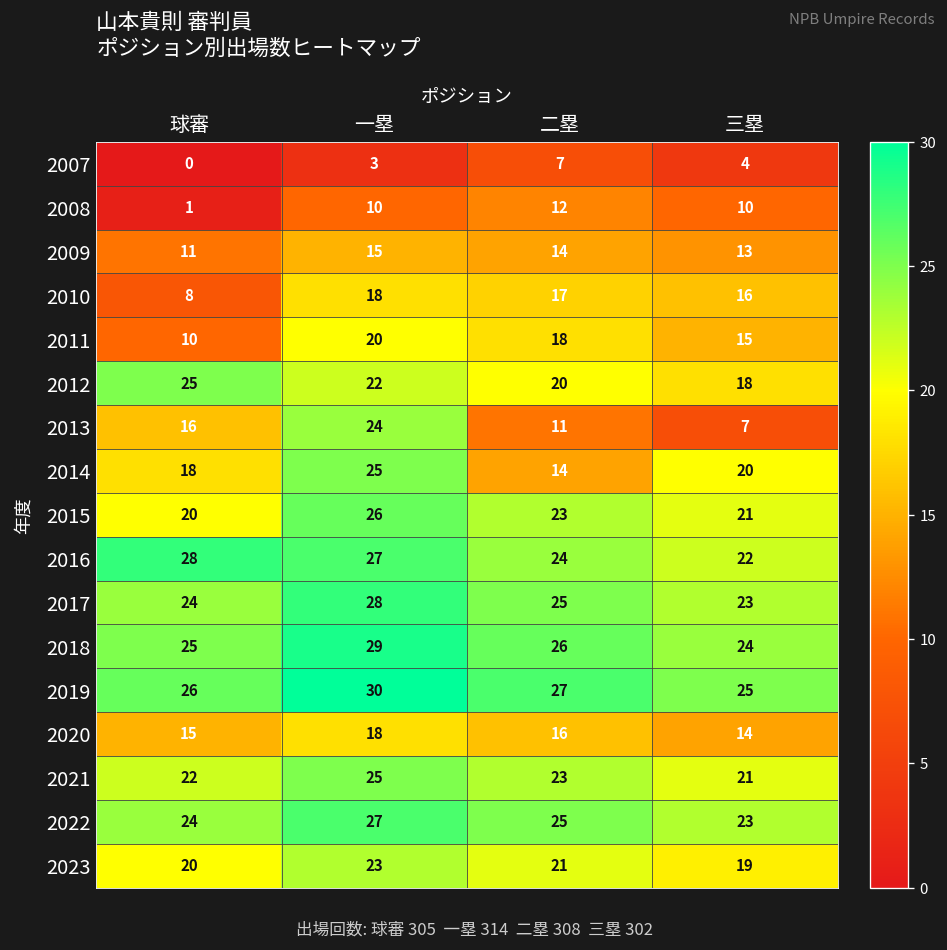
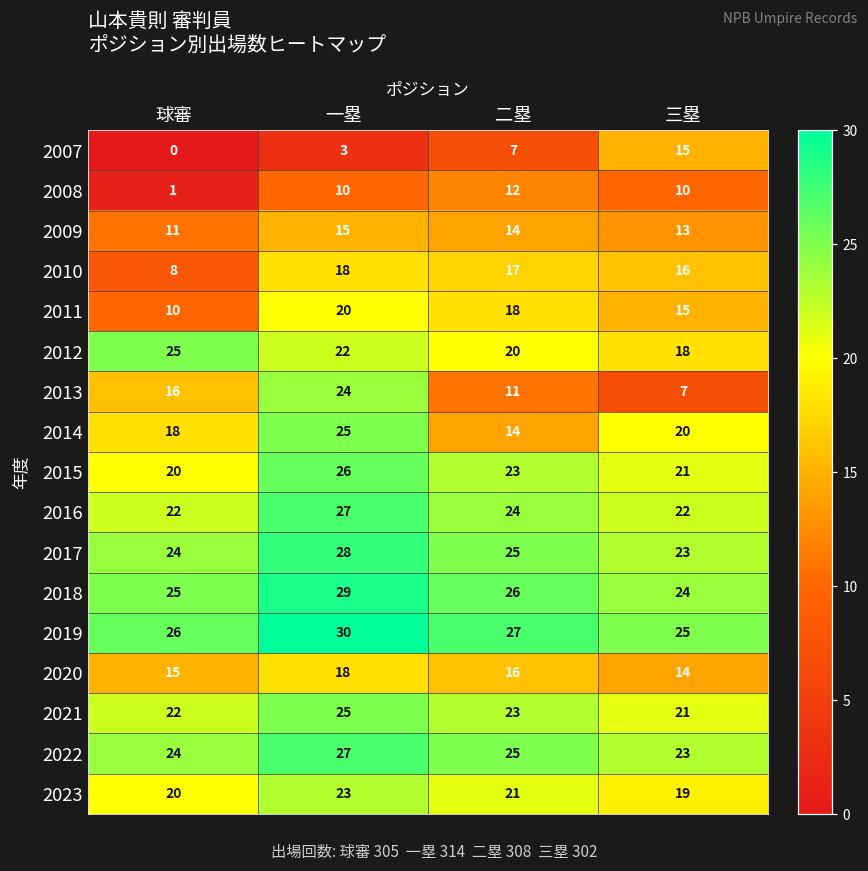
  {
    "2007": {
      "球審": 0,
      "一塁": 3,
      "二塁": 7,
-     "三塁": 4
+     "三塁": 15
    },
    "2008": {
      "球審": 1,
      "一塁": 10,
      "二塁": 12,
      "三塁": 10
    },
    "2009": {
      "球審": 11,
      "一塁": 15,
      "二塁": 14,
      "三塁": 13
    },
    "2010": {
      "球審": 8,
      "一塁": 18,
      "二塁": 17,
      "三塁": 16
    },
    "2011": {
      "球審": 10,
      "一塁": 20,
      "二塁": 18,
      "三塁": 15
    },
    "2012": {
      "球審": 25,
      "一塁": 22,
      "二塁": 20,
      "三塁": 18
    },
    "2013": {
      "球審": 16,
      "一塁": 24,
      "二塁": 11,
      "三塁": 7
    },
    "2014": {
      "球審": 18,
      "一塁": 25,
      "二塁": 14,
      "三塁": 20
    },
    "2015": {
      "球審": 20,
      "一塁": 26,
      "二塁": 23,
      "三塁": 21
    },
    "2016": {
-     "球審": 28,
+     "球審": 22,
      "一塁": 27,
      "二塁": 24,
      "三塁": 22
    },
    "2017": {
      "球審": 24,
      "一塁": 28,
      "二塁": 25,
      "三塁": 23
    },
    "2018": {
      "球審": 25,
      "一塁": 29,
      "二塁": 26,
      "三塁": 24
    },
    "2019": {
      "球審": 26,
      "一塁": 30,
      "二塁": 27,
      "三塁": 25
    },
    "2020": {
      "球審": 15,
      "一塁": 18,
      "二塁": 16,
      "三塁": 14
    },
    "2021": {
      "球審": 22,
      "一塁": 25,
      "二塁": 23,
      "三塁": 21
    },
    "2022": {
      "球審": 24,
      "一塁": 27,
      "二塁": 25,
      "三塁": 23
    },
    "2023": {
      "球審": 20,
      "一塁": 23,
      "二塁": 21,
      "三塁": 19
    }
  }
